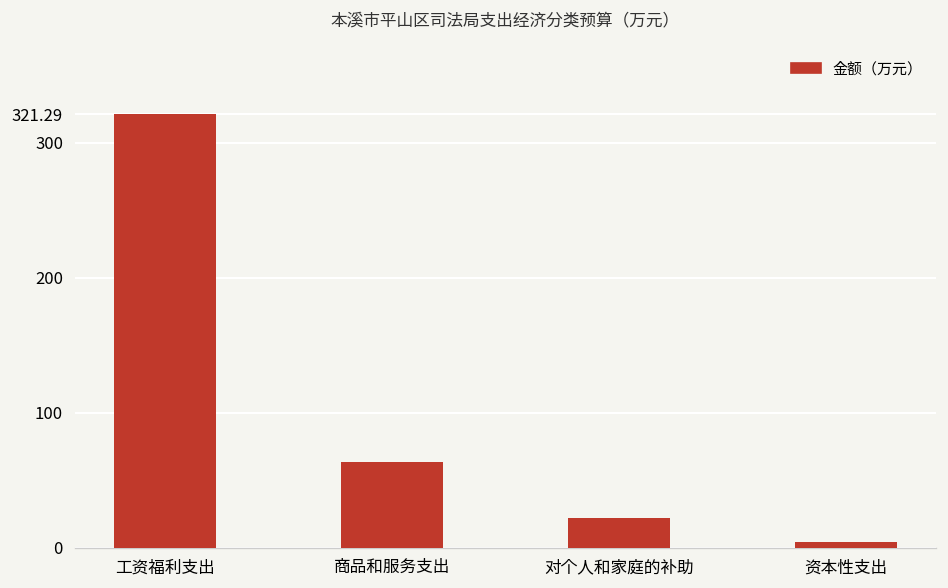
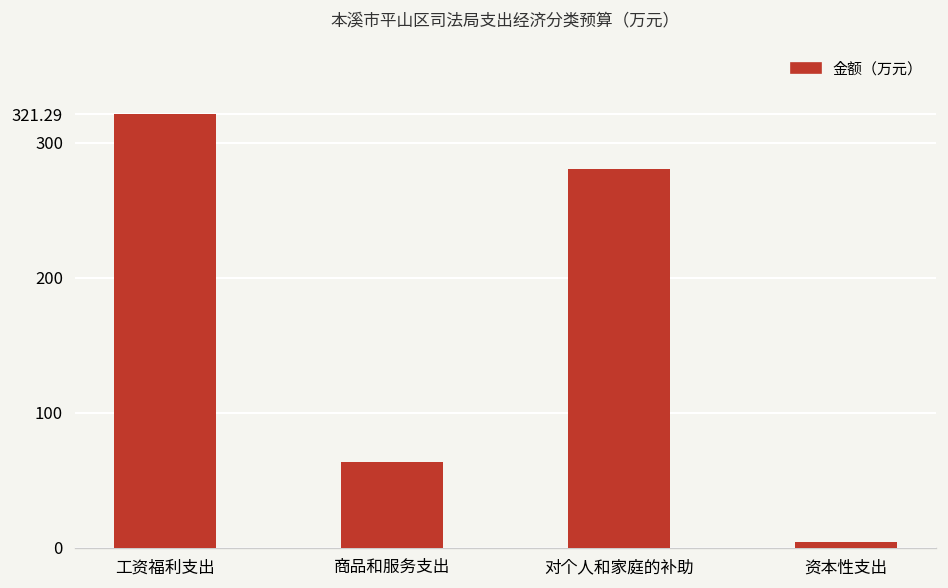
  {
    "工资福利支出": 321,
    "商品和服务支出": 63,
-   "对个人和家庭的补助": 22,
+   "对个人和家庭的补助": 280,
    "资本性支出": 4
  }
